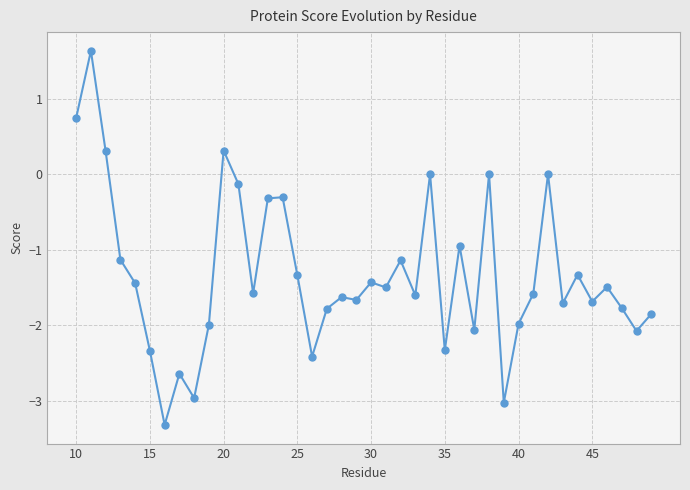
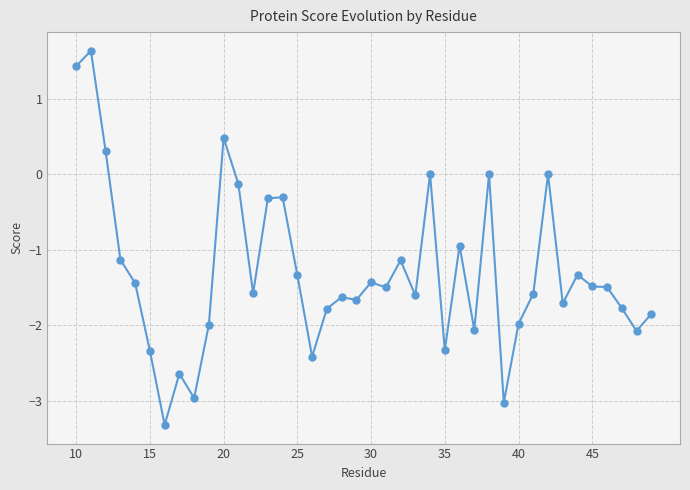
  {
-   "10": 0.7,
+   "10": 1.4,
    "15": -2.3,
-   "20": 0.3,
+   "20": 0.5,
    "25": -1.3,
    "30": -1.4,
    "35": -2.3,
    "40": -2.0,
-   "45": -1.7
+   "45": -1.5
  }
